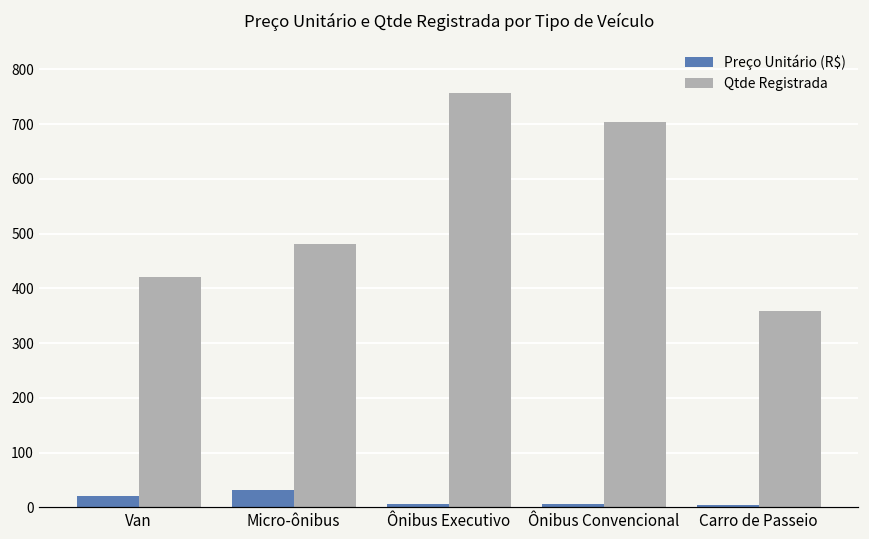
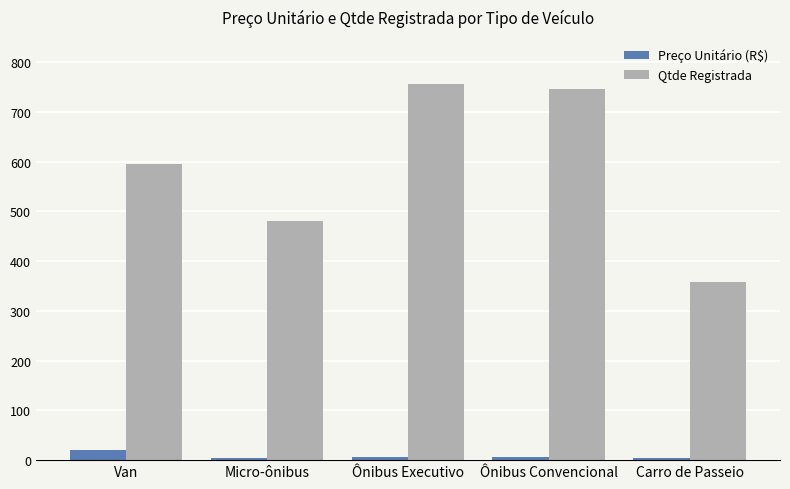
  {
    "Preço Unitário (R$)": {
      "Van": 20,
-     "Micro-ônibus": 30,
+     "Micro-ônibus": 10,
      "Ônibus Executivo": 10,
      "Ônibus Convencional": 10
    },
    "Qtde Registrada": {
-     "Van": 420,
+     "Van": 600,
      "Micro-ônibus": 480,
      "Ônibus Executivo": 760,
-     "Ônibus Convencional": 700,
+     "Ônibus Convencional": 750,
      "Carro de Passeio": 360
    }
  }
